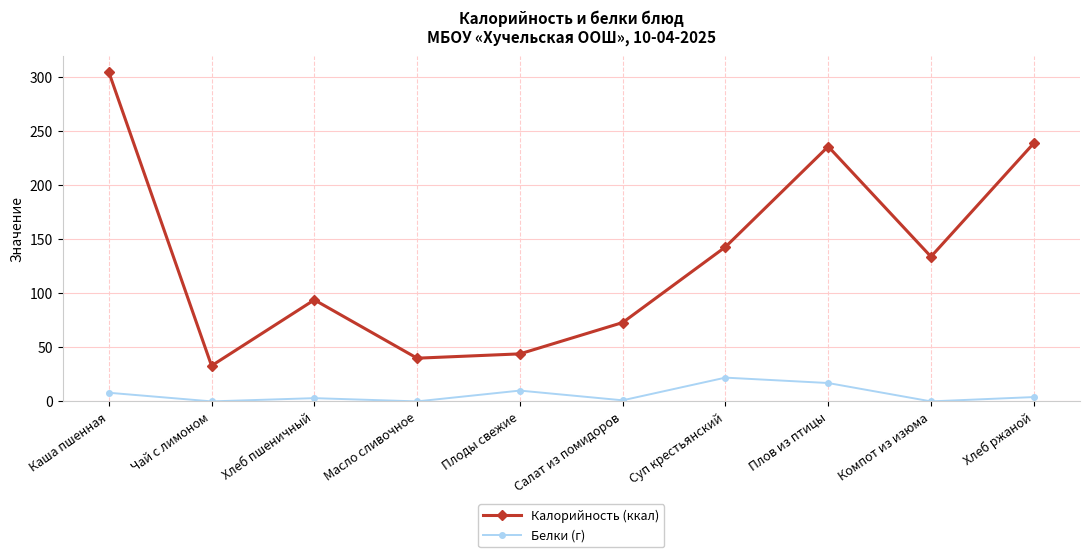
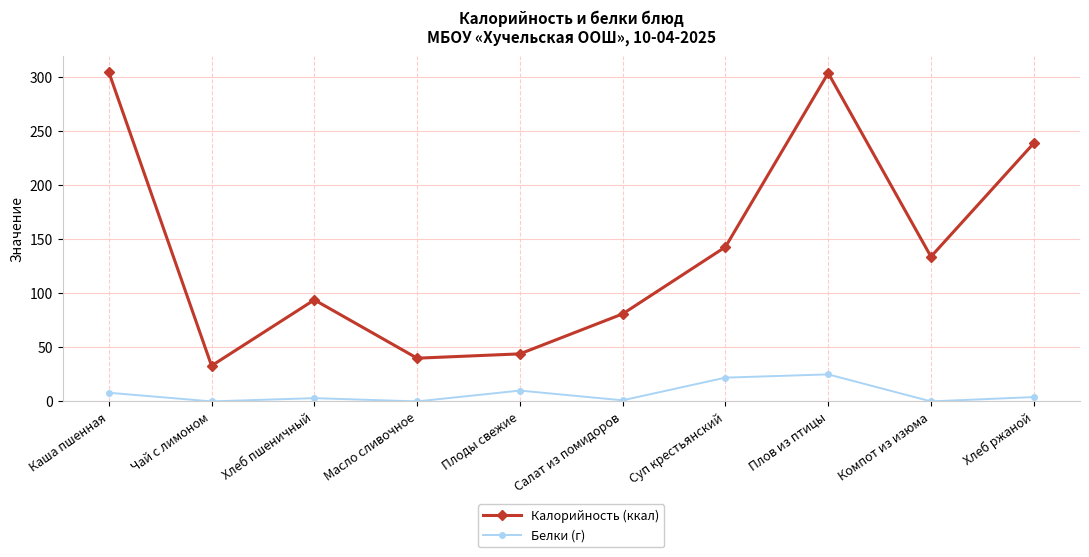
  {
    "Калорийность (ккал)": {
      "Каша пшенная": 305,
      "Чай с лимоном": 33,
      "Хлеб пшеничный": 94,
      "Масло сливочное": 40,
      "Плоды свежие": 44,
-     "Салат из помидоров": 73,
+     "Салат из помидоров": 81,
      "Суп крестьянский": 143,
-     "Плов из птицы": 236,
+     "Плов из птицы": 304,
      "Компот из изюма": 134,
      "Хлеб ржаной": 239
    },
    "Белки (г)": {
      "Каша пшенная": 8,
      "Чай с лимоном": 0,
      "Хлеб пшеничный": 3,
      "Масло сливочное": 0,
      "Плоды свежие": 10,
      "Салат из помидоров": 1,
      "Суп крестьянский": 22,
-     "Плов из птицы": 17,
+     "Плов из птицы": 25,
      "Компот из изюма": 0,
      "Хлеб ржаной": 4
    }
  }
